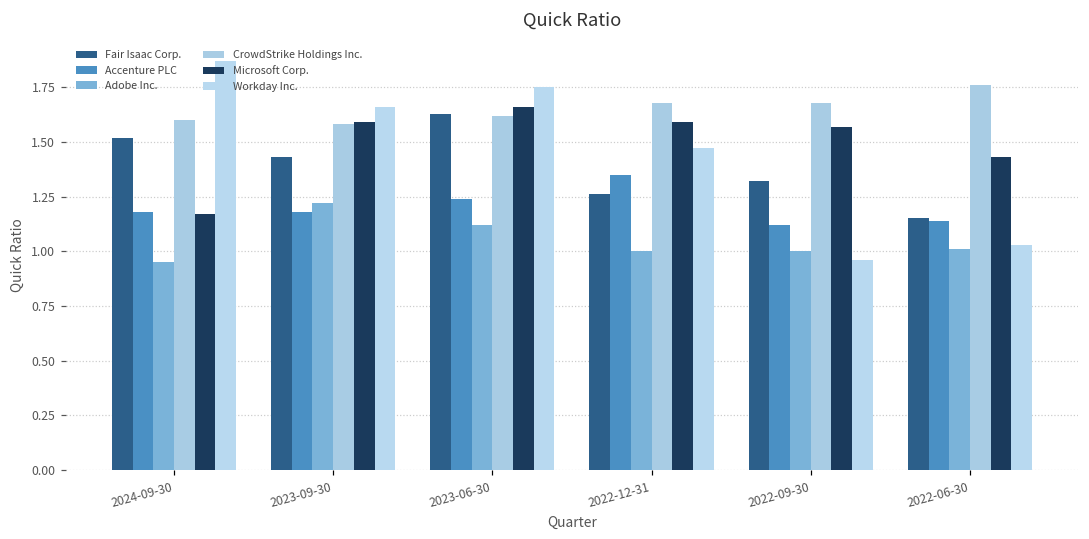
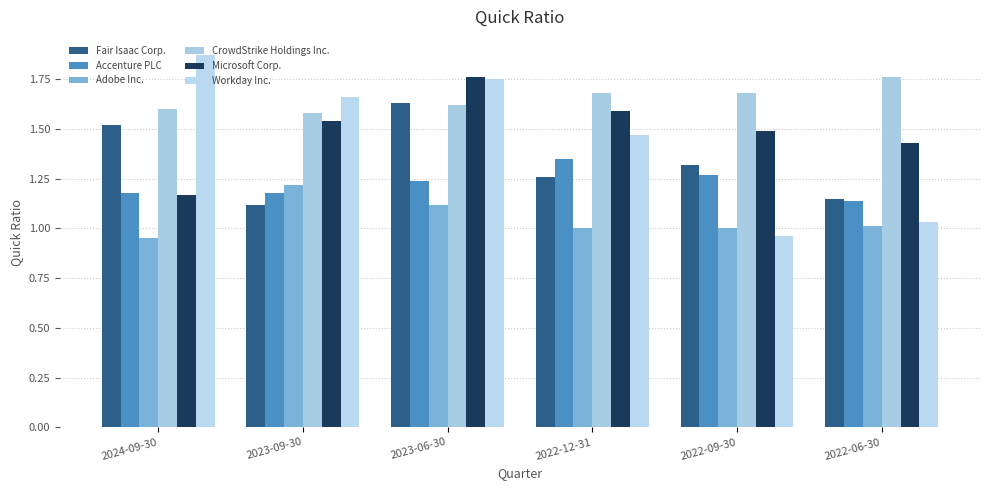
  {
    "Fair Isaac Corp.": {
      "2024-09-30": 1.52,
-     "2023-09-30": 1.43,
+     "2023-09-30": 1.12,
      "2023-06-30": 1.63,
      "2022-12-31": 1.26,
      "2022-09-30": 1.32,
      "2022-06-30": 1.15
    },
    "Accenture PLC": {
      "2024-09-30": 1.18,
      "2023-09-30": 1.18,
      "2023-06-30": 1.24,
      "2022-12-31": 1.35,
-     "2022-09-30": 1.12,
+     "2022-09-30": 1.27,
      "2022-06-30": 1.14
    },
    "Microsoft Corp.": {
      "2024-09-30": 1.17,
-     "2023-09-30": 1.59,
-     "2023-06-30": 1.66,
+     "2023-09-30": 1.54,
+     "2023-06-30": 1.76,
      "2022-12-31": 1.59,
-     "2022-09-30": 1.57,
+     "2022-09-30": 1.49,
      "2022-06-30": 1.43
    }
  }
